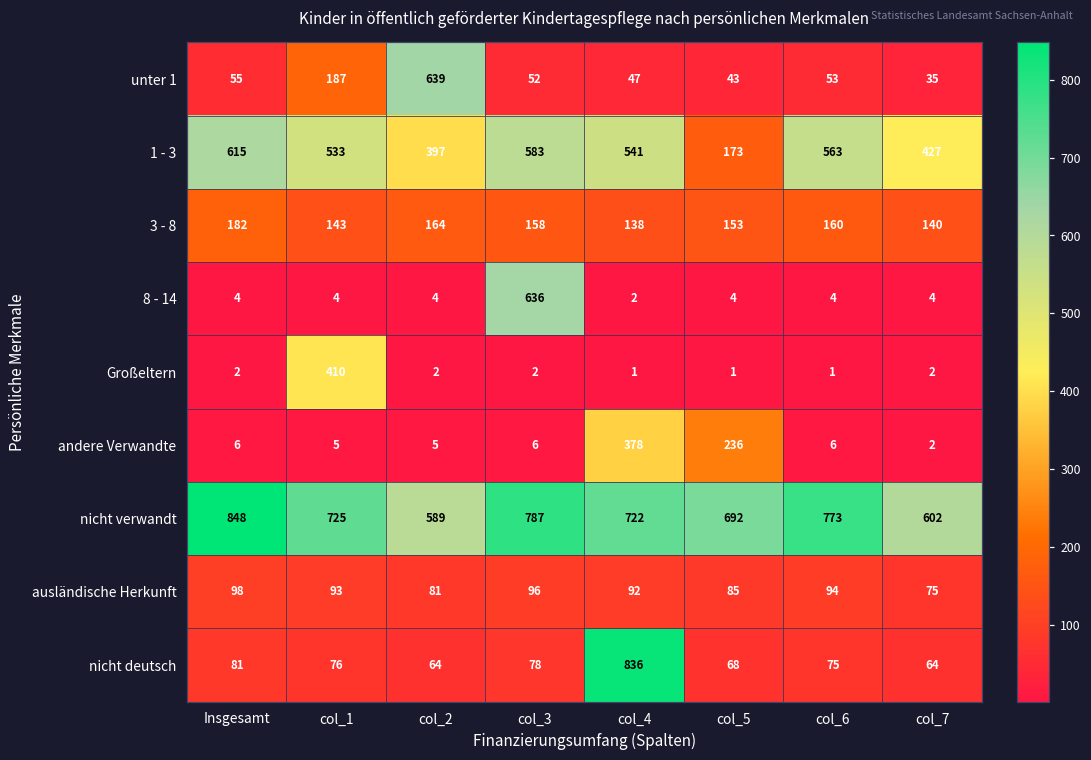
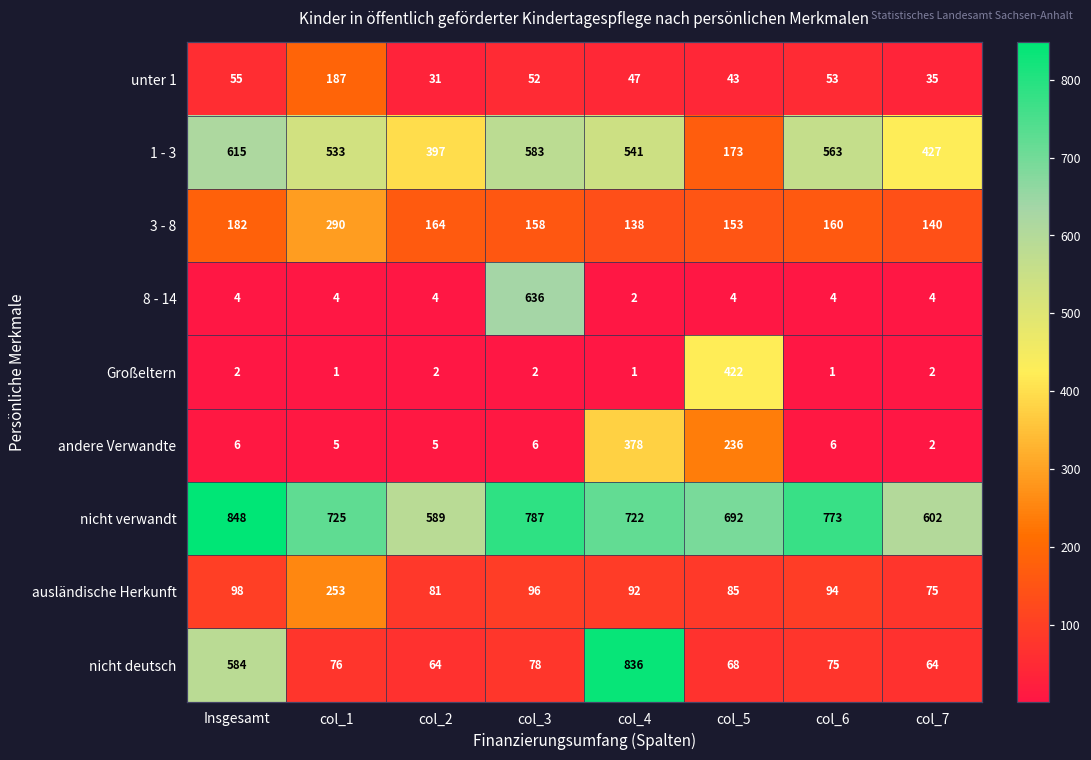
  {
    "unter 1": {
      "Insgesamt": 55,
      "col_1": 187,
-     "col_2": 639,
+     "col_2": 31,
      "col_3": 52,
      "col_4": 47,
      "col_5": 43,
      "col_6": 53,
      "col_7": 35
    },
    "1 - 3": {
      "Insgesamt": 615,
      "col_1": 533,
      "col_2": 397,
      "col_3": 583,
      "col_4": 541,
      "col_5": 173,
      "col_6": 563,
      "col_7": 427
    },
    "3 - 8": {
      "Insgesamt": 182,
-     "col_1": 143,
+     "col_1": 290,
      "col_2": 164,
      "col_3": 158,
      "col_4": 138,
      "col_5": 153,
      "col_6": 160,
      "col_7": 140
    },
    "8 - 14": {
      "Insgesamt": 4,
      "col_1": 4,
      "col_2": 4,
      "col_3": 636,
      "col_4": 2,
      "col_5": 4,
      "col_6": 4,
      "col_7": 4
    },
    "Großeltern": {
      "Insgesamt": 2,
-     "col_1": 410,
+     "col_1": 1,
      "col_2": 2,
      "col_3": 2,
      "col_4": 1,
-     "col_5": 1,
+     "col_5": 422,
      "col_6": 1,
      "col_7": 2
    },
    "andere Verwandte": {
      "Insgesamt": 6,
      "col_1": 5,
      "col_2": 5,
      "col_3": 6,
      "col_4": 378,
      "col_5": 236,
      "col_6": 6,
      "col_7": 2
    },
    "nicht verwandt": {
      "Insgesamt": 848,
      "col_1": 725,
      "col_2": 589,
      "col_3": 787,
      "col_4": 722,
      "col_5": 692,
      "col_6": 773,
      "col_7": 602
    },
    "ausländische Herkunft": {
      "Insgesamt": 98,
-     "col_1": 93,
+     "col_1": 253,
      "col_2": 81,
      "col_3": 96,
      "col_4": 92,
      "col_5": 85,
      "col_6": 94,
      "col_7": 75
    },
    "nicht deutsch": {
-     "Insgesamt": 81,
+     "Insgesamt": 584,
      "col_1": 76,
      "col_2": 64,
      "col_3": 78,
      "col_4": 836,
      "col_5": 68,
      "col_6": 75,
      "col_7": 64
    }
  }
